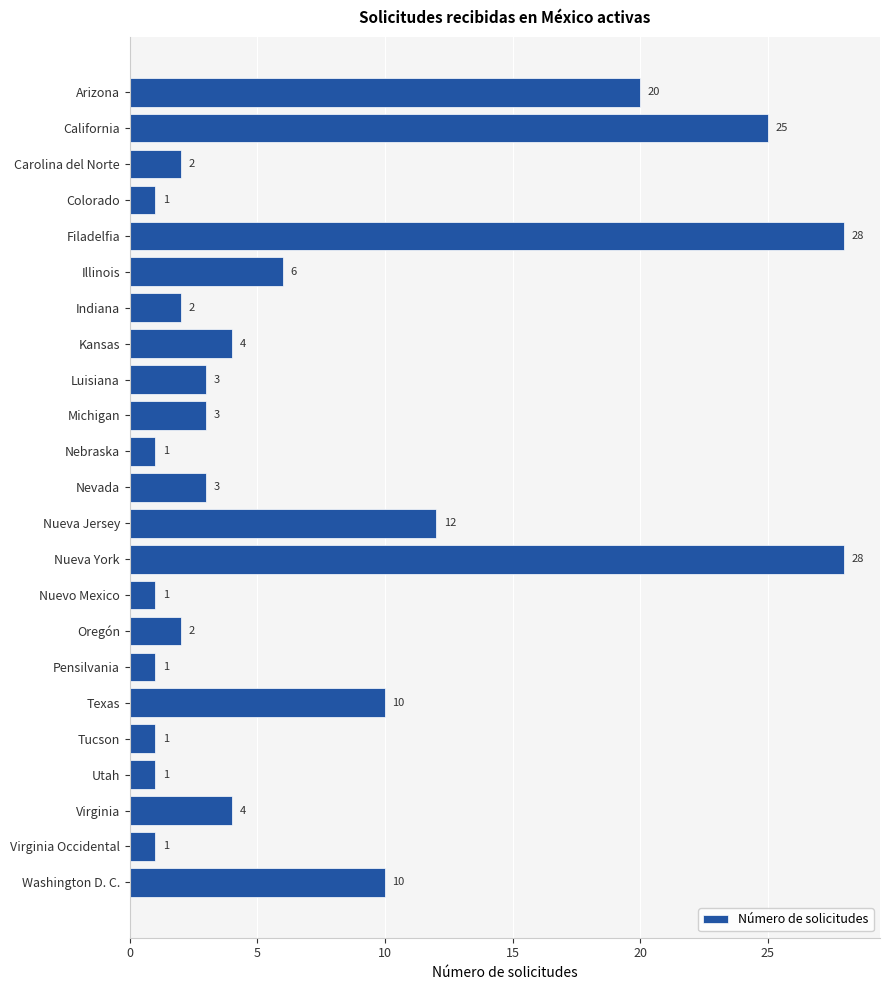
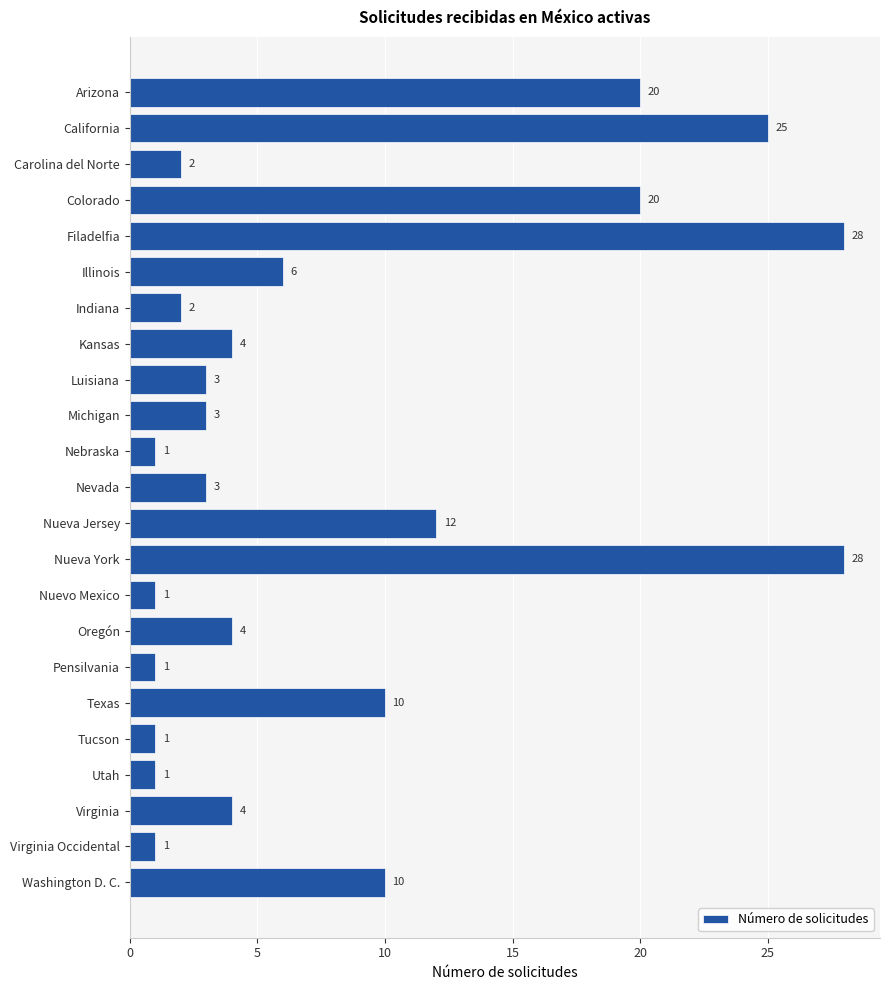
  {
    "Arizona": 20,
    "California": 25,
    "Carolina del Norte": 2,
-   "Colorado": 1,
+   "Colorado": 20,
    "Filadelfia": 28,
    "Illinois": 6,
    "Indiana": 2,
    "Kansas": 4,
    "Luisiana": 3,
    "Michigan": 3,
    "Nebraska": 1,
    "Nevada": 3,
    "Nueva Jersey": 12,
    "Nueva York": 28,
    "Nuevo Mexico": 1,
-   "Oregón": 2,
+   "Oregón": 4,
    "Pensilvania": 1,
    "Texas": 10,
    "Tucson": 1,
    "Utah": 1,
    "Virginia": 4,
    "Virginia Occidental": 1,
    "Washington D. C.": 10
  }
